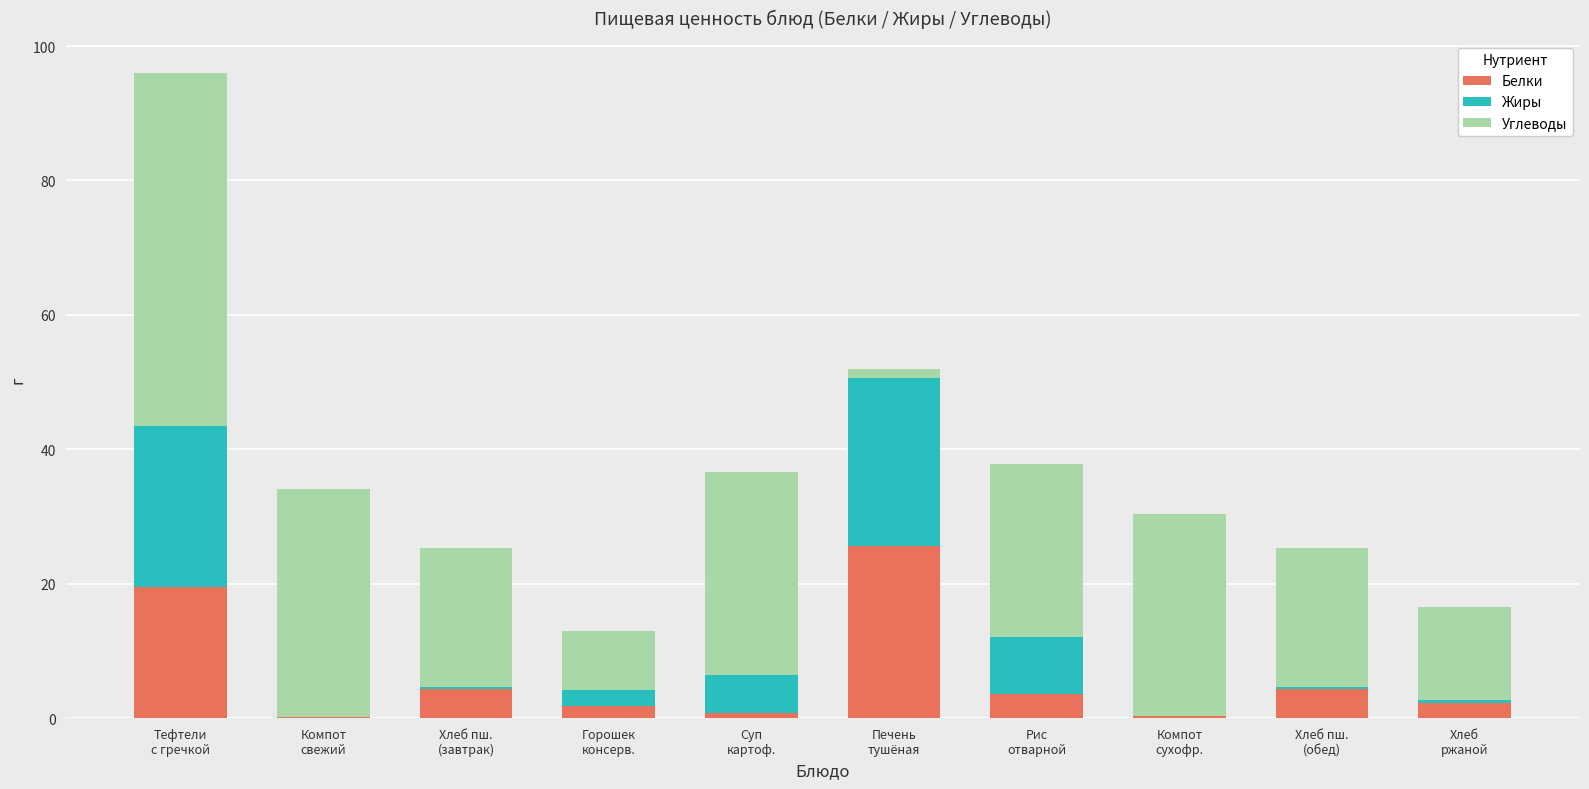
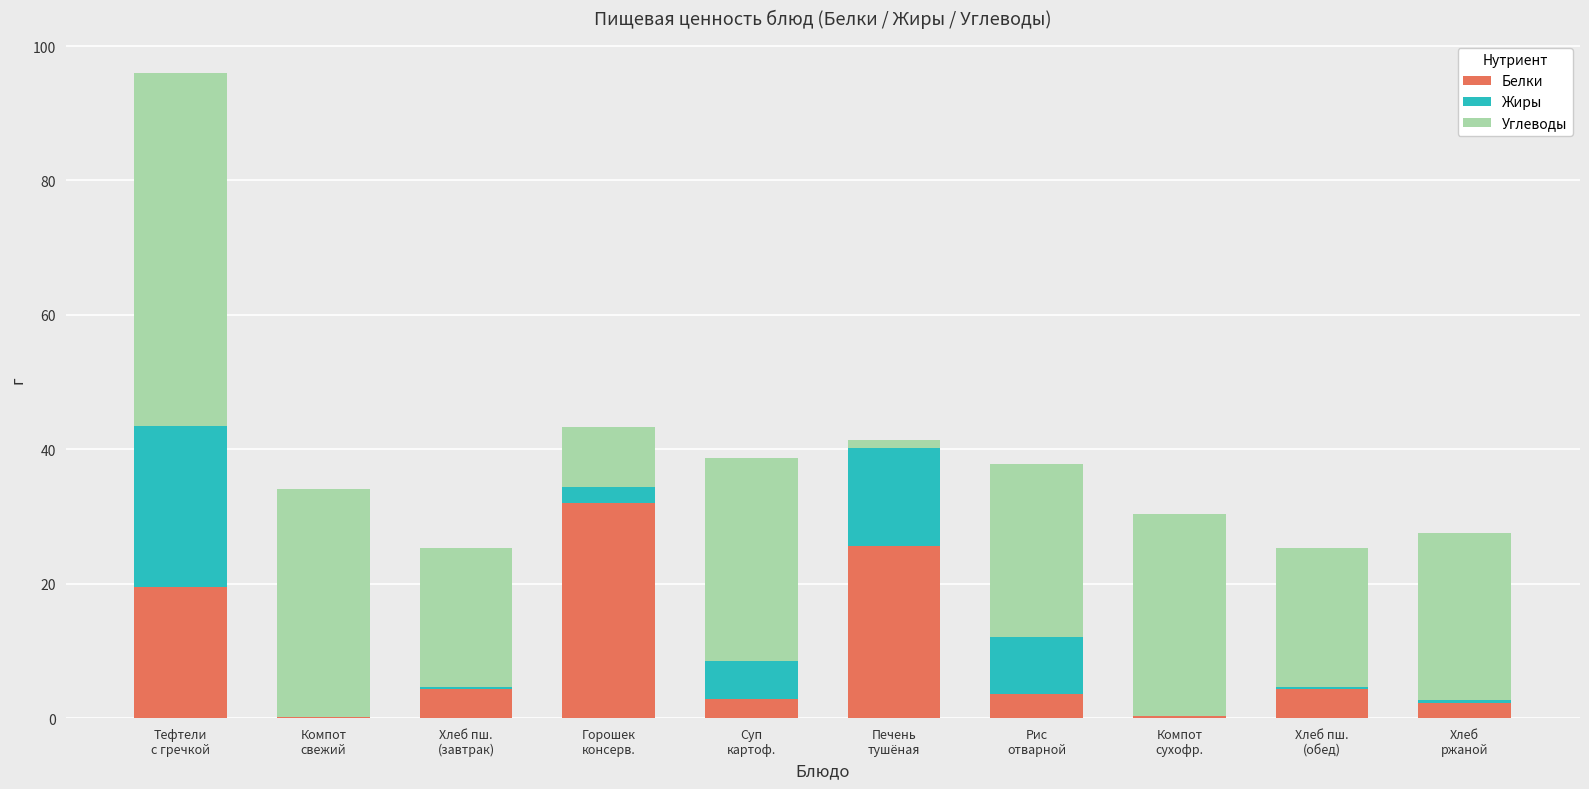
  {
    "Белки": {
      "Тефтели с гречкой": 19,
      "Хлеб пш. (завтрак)": 4,
-     "Горошек консерв.": 2,
-     "Суп картоф.": 1,
+     "Горошек консерв.": 32,
+     "Суп картоф.": 3,
      "Печень тушёная": 26,
      "Рис отварной": 4,
      "Хлеб пш. (обед)": 4,
      "Хлеб ржаной": 2
    },
    "Жиры": {
      "Тефтели с гречкой": 24,
      "Компот свежий": 0,
      "Хлеб пш. (завтрак)": 0,
      "Горошек консерв.": 2,
      "Суп картоф.": 6,
-     "Печень тушёная": 25,
+     "Печень тушёная": 15,
      "Рис отварной": 9,
      "Компот сухофр.": 0,
      "Хлеб пш. (обед)": 0,
      "Хлеб ржаной": 0
    },
    "Углеводы": {
      "Тефтели с гречкой": 53,
      "Компот свежий": 34,
      "Хлеб пш. (завтрак)": 21,
      "Горошек консерв.": 9,
      "Суп картоф.": 30,
      "Печень тушёная": 1,
      "Рис отварной": 26,
      "Компот сухофр.": 30,
      "Хлеб пш. (обед)": 21,
-     "Хлеб ржаной": 14
+     "Хлеб ржаной": 25
    }
  }
